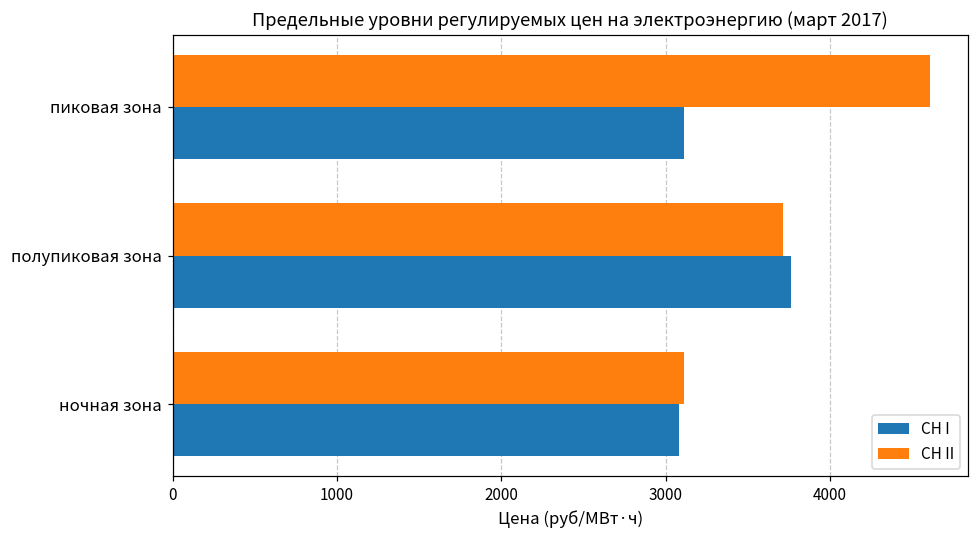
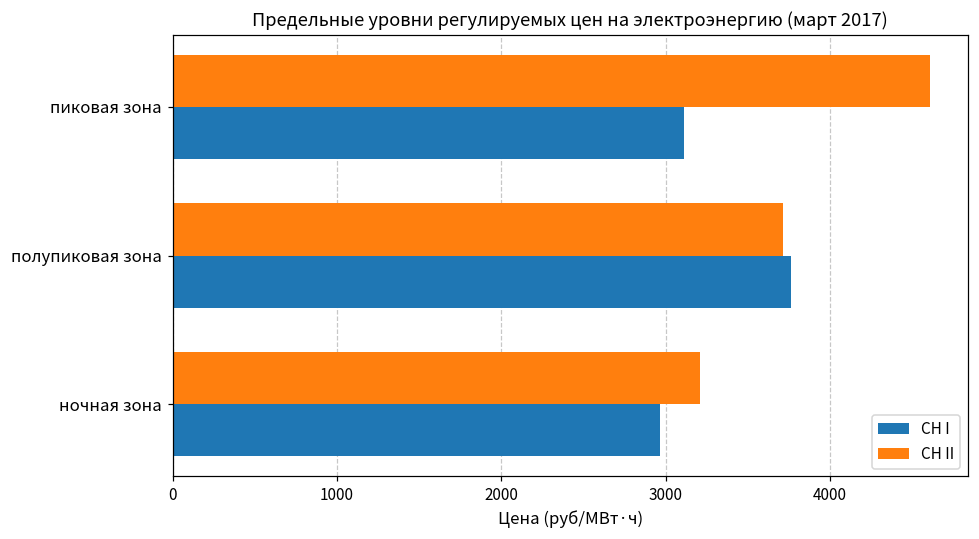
  {
    "СН I": {
      "пиковая зона": 3110,
      "полупиковая зона": 3760,
-     "ночная зона": 3080
+     "ночная зона": 2970
    },
    "СН II": {
      "пиковая зона": 4610,
      "полупиковая зона": 3710,
-     "ночная зона": 3110
+     "ночная зона": 3210
    }
  }
